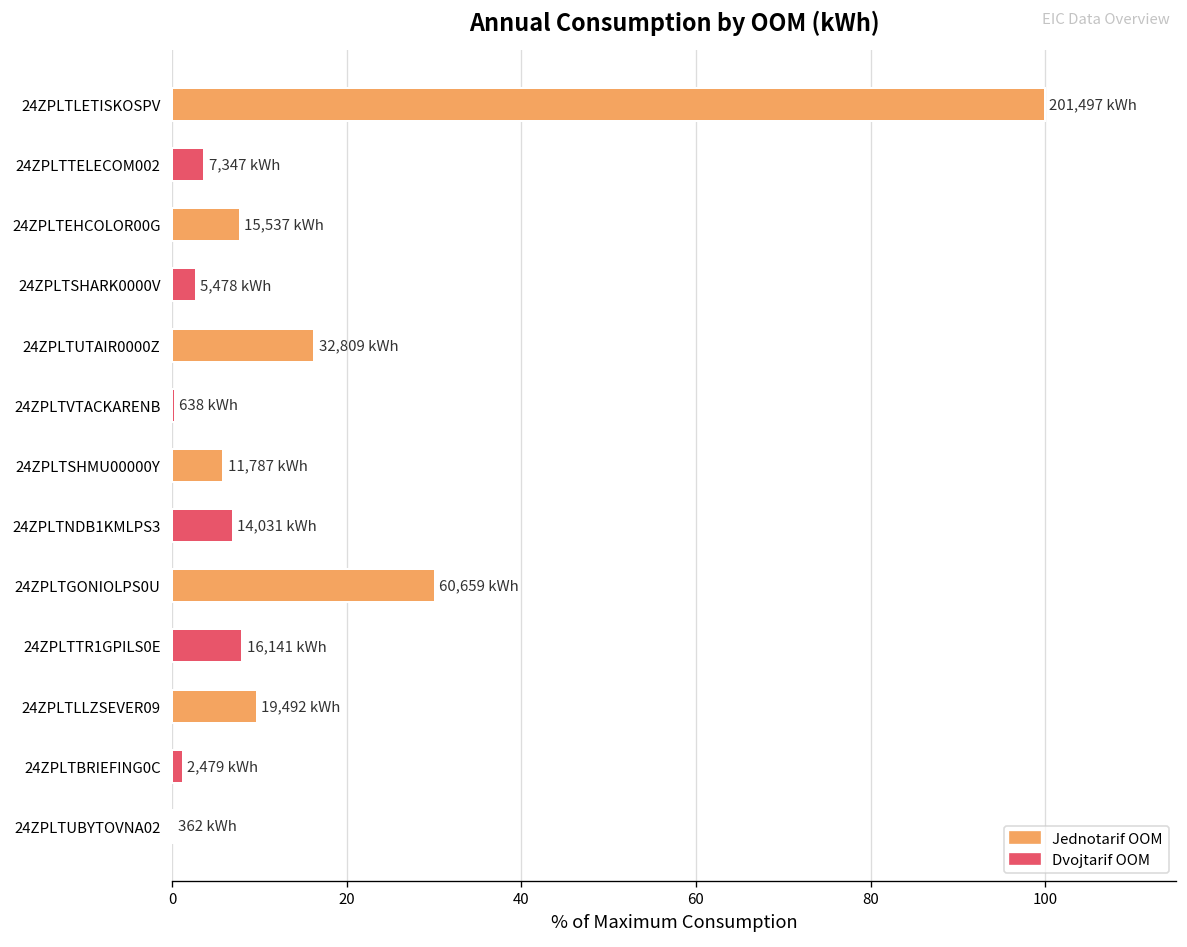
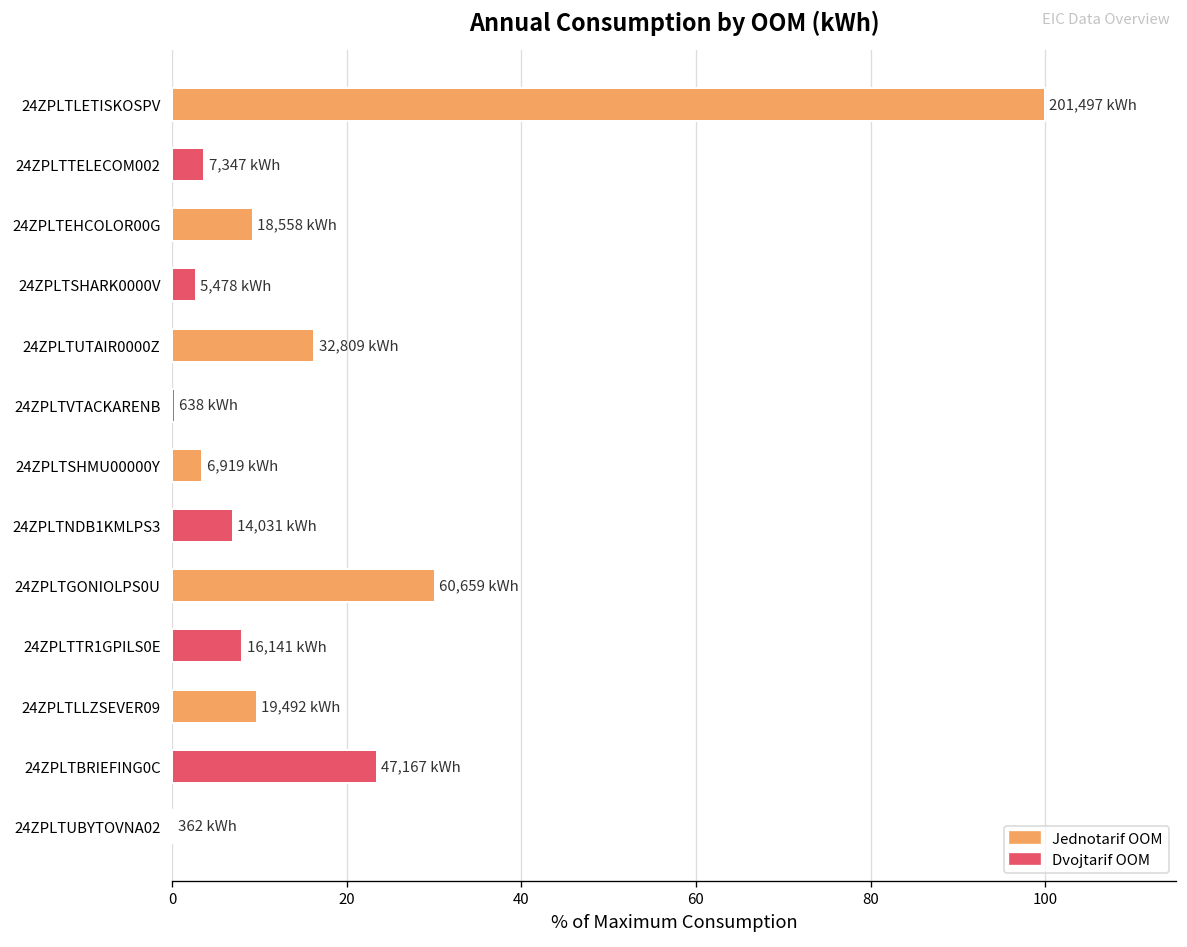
  {
-   "24ZPLTEHCOLOR00G": "15,537",
-   "24ZPLTSHMU00000Y": "11,787",
-   "24ZPLTBRIEFING0C": "2,479"
+   "24ZPLTEHCOLOR00G": "18,558",
+   "24ZPLTSHMU00000Y": "6,919",
+   "24ZPLTBRIEFING0C": "47,167"
  }
